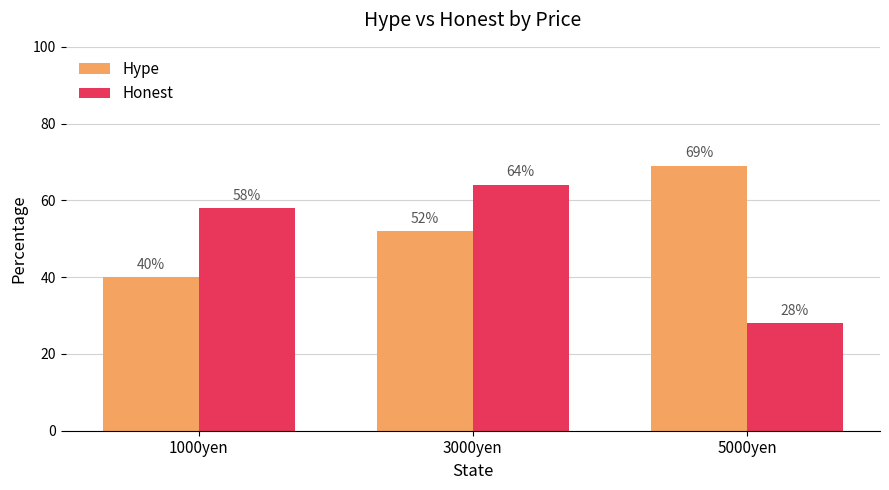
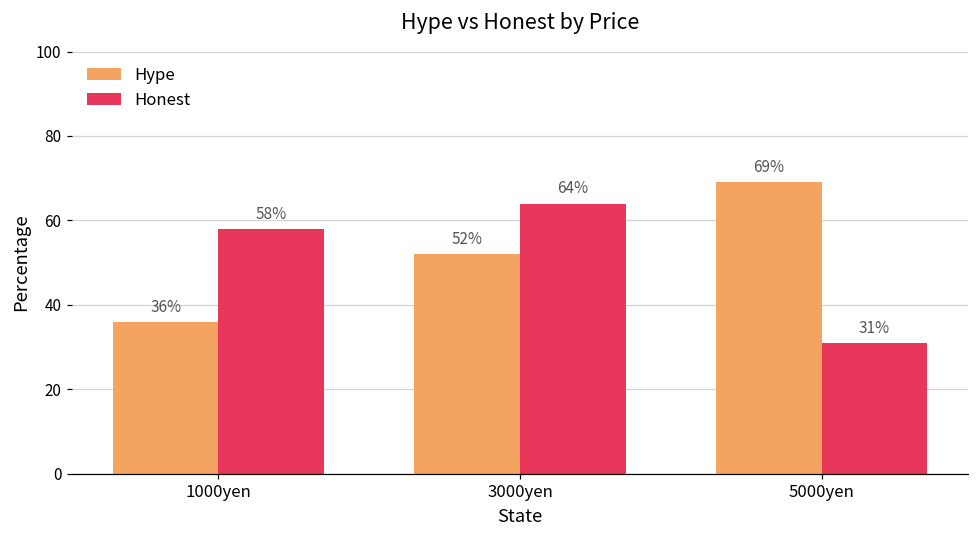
  {
    "Hype": {
-     "1000yen": "40%",
+     "1000yen": "36%",
      "3000yen": "52%",
      "5000yen": "69%"
    },
    "Honest": {
      "1000yen": "58%",
      "3000yen": "64%",
-     "5000yen": "28%"
+     "5000yen": "31%"
    }
  }
